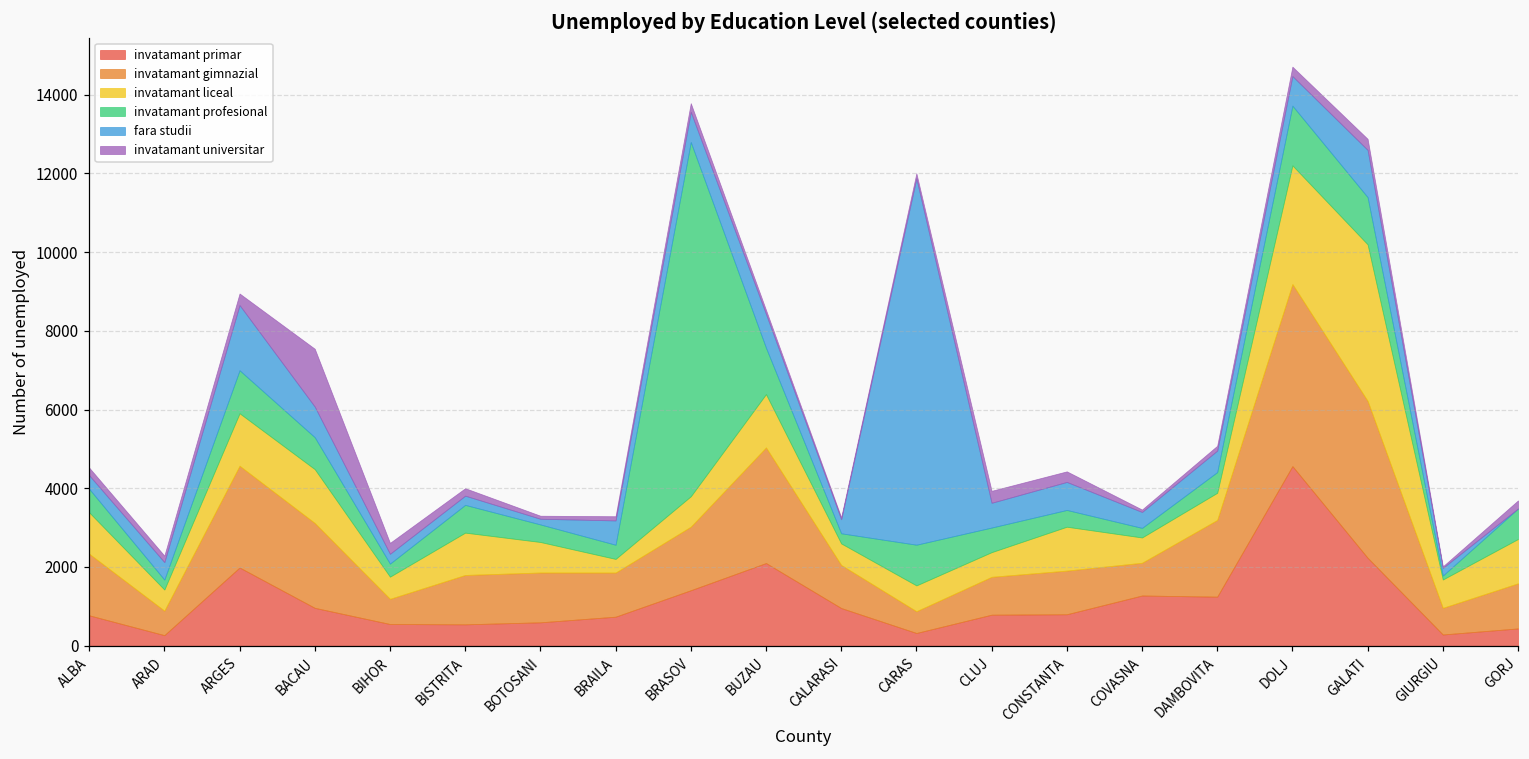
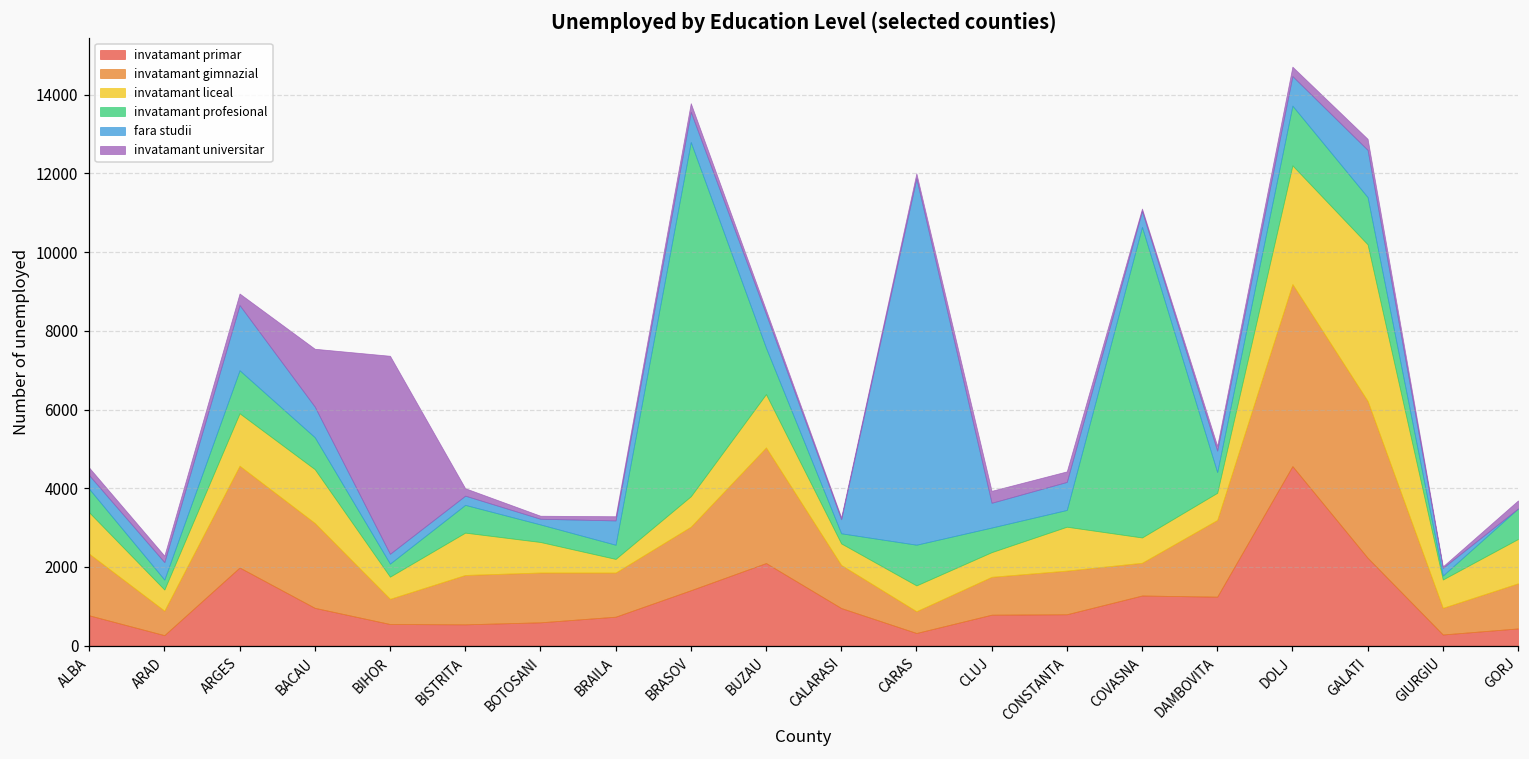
  {
    "invatamant liceal": {
      "ALBA": 1100,
      "ARAD": 500,
      "ARGES": 1300,
      "BACAU": 1400,
      "BIHOR": 600,
      "BISTRITA": 1100,
      "BOTOSANI": 800,
      "BRAILA": 300,
      "BRASOV": 800,
      "BUZAU": 1400,
      "CALARASI": 500,
      "CARAS": 700,
      "CLUJ": 600,
      "CONSTANTA": 1100,
      "COVASNA": 600,
      "DAMBOVITA": 700,
      "DOLJ": 3000,
      "GALATI": 4000,
      "GIURGIU": 700,
      "GORJ": 1100
    },
    "invatamant profesional": {
      "ALBA": 600,
      "ARAD": 300,
      "ARGES": 1100,
      "BACAU": 800,
      "BIHOR": 300,
      "BISTRITA": 700,
      "BOTOSANI": 400,
      "BRAILA": 400,
      "BRASOV": 9000,
      "BUZAU": 1200,
      "CALARASI": 300,
      "CARAS": 1000,
      "CLUJ": 600,
      "CONSTANTA": 400,
-     "COVASNA": 200,
+     "COVASNA": 7900,
      "DAMBOVITA": 500,
      "DOLJ": 1500,
      "GALATI": 1200,
      "GIURGIU": 100
    },
    "fara studii": {
      "ALBA": 300,
      "ARAD": 400,
      "ARGES": 1700,
      "BACAU": 800,
      "BIHOR": 200,
      "BISTRITA": 200,
      "BOTOSANI": 100,
      "BRAILA": 600,
      "BRASOV": 800,
      "BUZAU": 900,
      "CARAS": 9300,
      "CLUJ": 600,
      "CONSTANTA": 700,
      "DAMBOVITA": 500,
      "DOLJ": 800,
      "GALATI": 1200
    },
    "invatamant universitar": {
      "ALBA": 200,
      "ARAD": 200,
      "ARGES": 300,
      "BACAU": 1500,
-     "BIHOR": 300,
+     "BIHOR": 5000,
      "BISTRITA": 200,
      "BOTOSANI": 100,
      "BRAILA": 100,
      "BRASOV": 200,
      "BUZAU": 100,
      "CARAS": 100,
      "CLUJ": 300,
      "CONSTANTA": 300,
      "DAMBOVITA": 100,
      "DOLJ": 200,
      "GALATI": 300,
      "GORJ": 200
    }
  }
